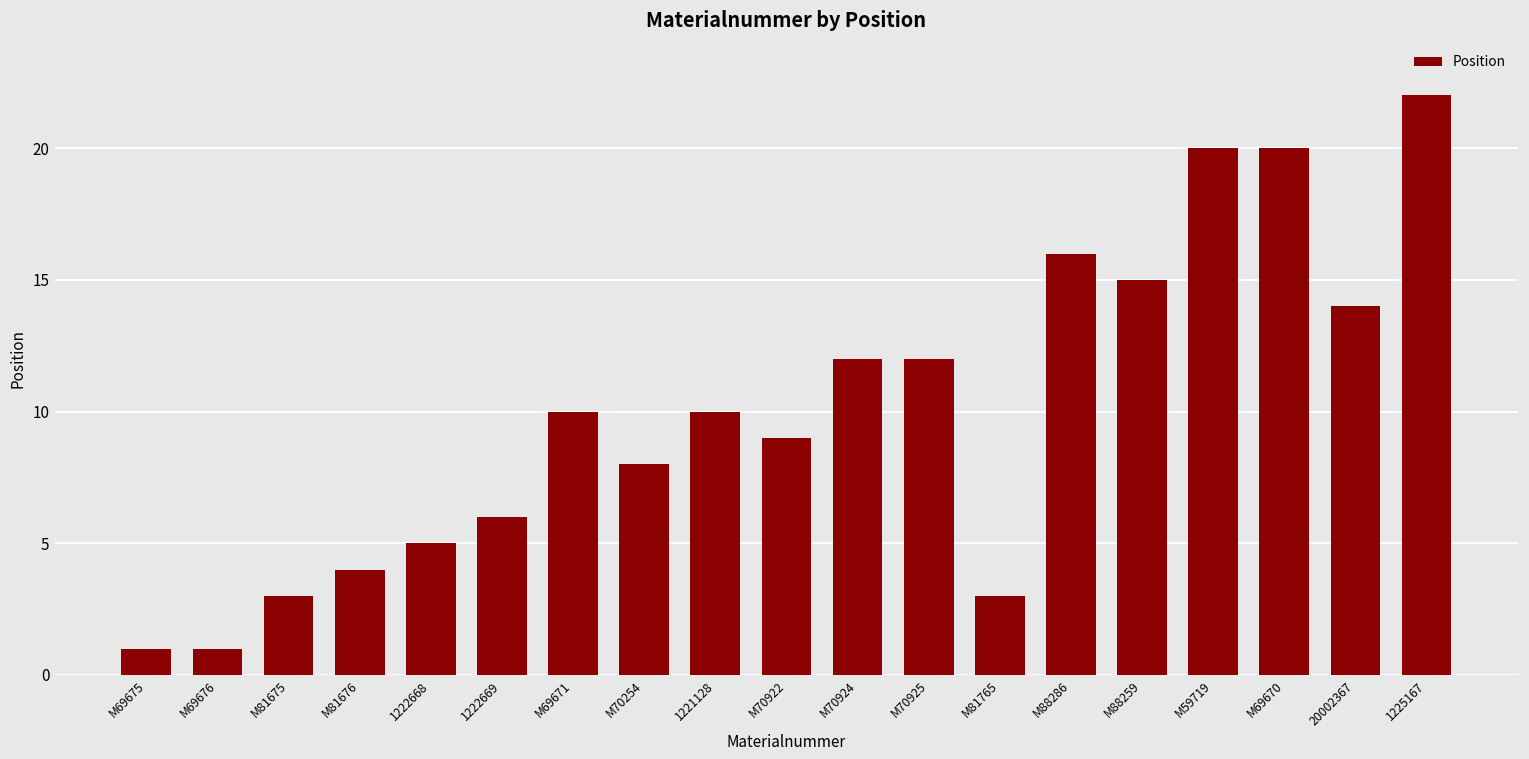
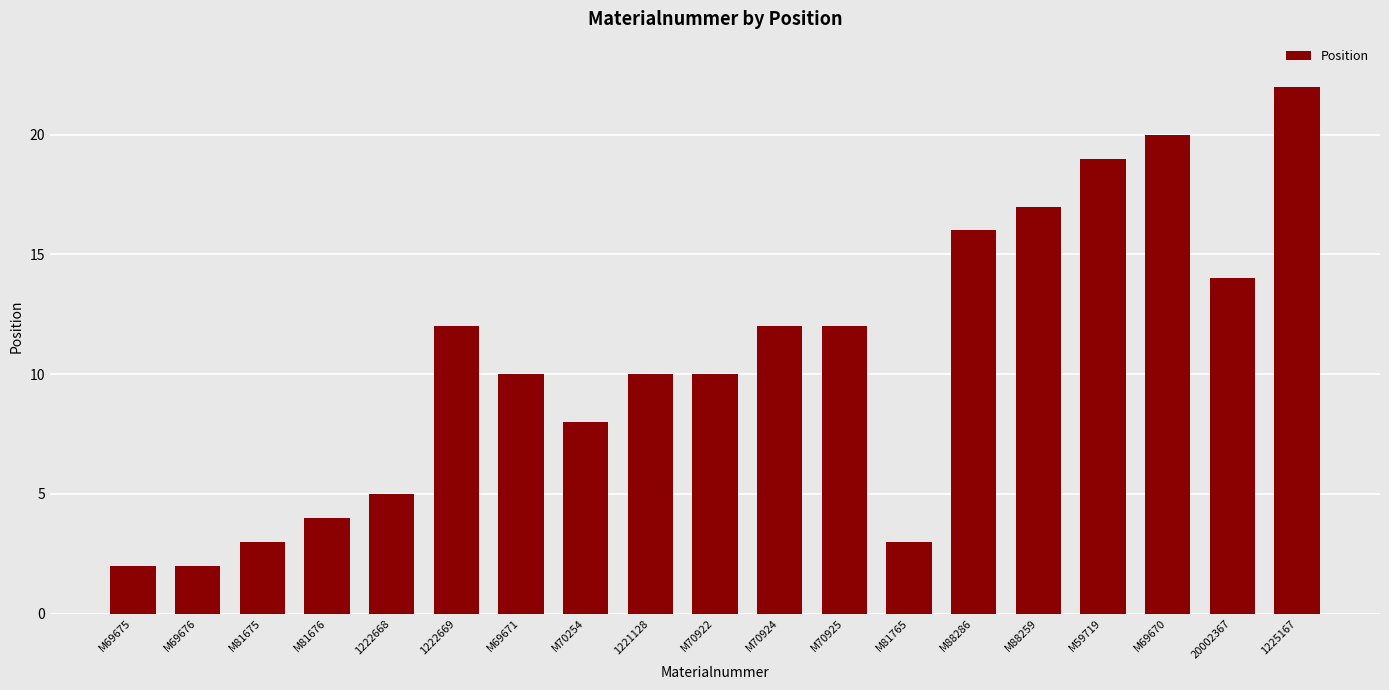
  {
-   "M69675": 1,
-   "M69676": 1,
+   "M69675": 2,
+   "M69676": 2,
    "M81675": 3,
    "M81676": 4,
    "1222668": 5,
-   "1222669": 6,
+   "1222669": 12,
    "M69671": 10,
    "M70254": 8,
    "1221128": 10,
-   "M70922": 9,
+   "M70922": 10,
    "M70924": 12,
    "M70925": 12,
    "M81765": 3,
    "M88286": 16,
-   "M88259": 15,
-   "M59719": 20,
+   "M88259": 17,
+   "M59719": 19,
    "M69670": 20,
    "20002367": 14,
    "1225167": 22
  }
